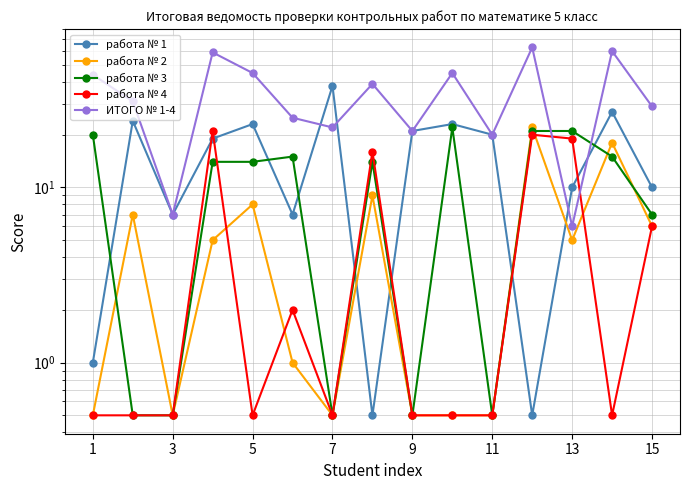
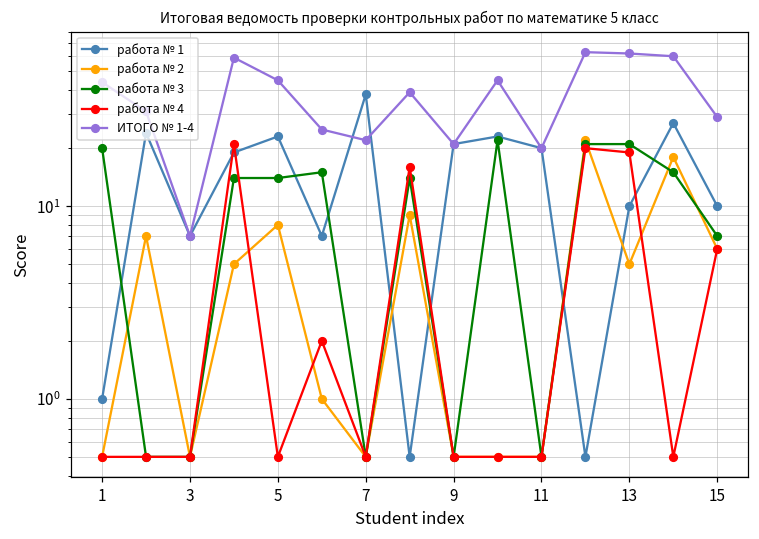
  {
    "работа № 1": {
      "1": 1,
      "5": 23,
      "7": 38,
      "13": 10,
      "15": 10
    },
    "работа № 2": {
      "5": 8,
      "13": 5
    },
    "работа № 3": {
      "1": 20,
      "5": 14,
      "13": 21,
      "15": 7
    },
    "работа № 4": {
      "5": 0.50,
      "13": 19
    },
    "ИТОГО № 1-4": {
      "5": 45,
      "7": 22,
-     "13": 6,
+     "13": 62,
      "15": 29
    }
  }
